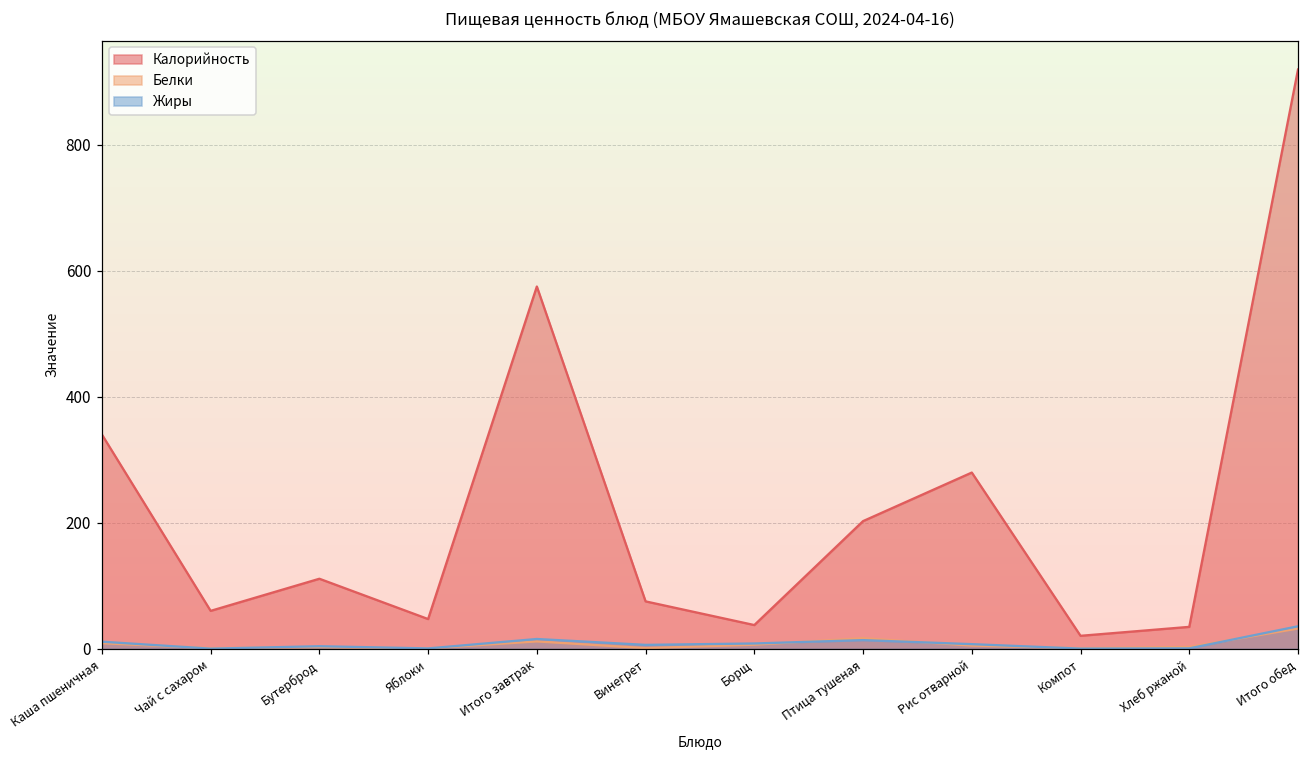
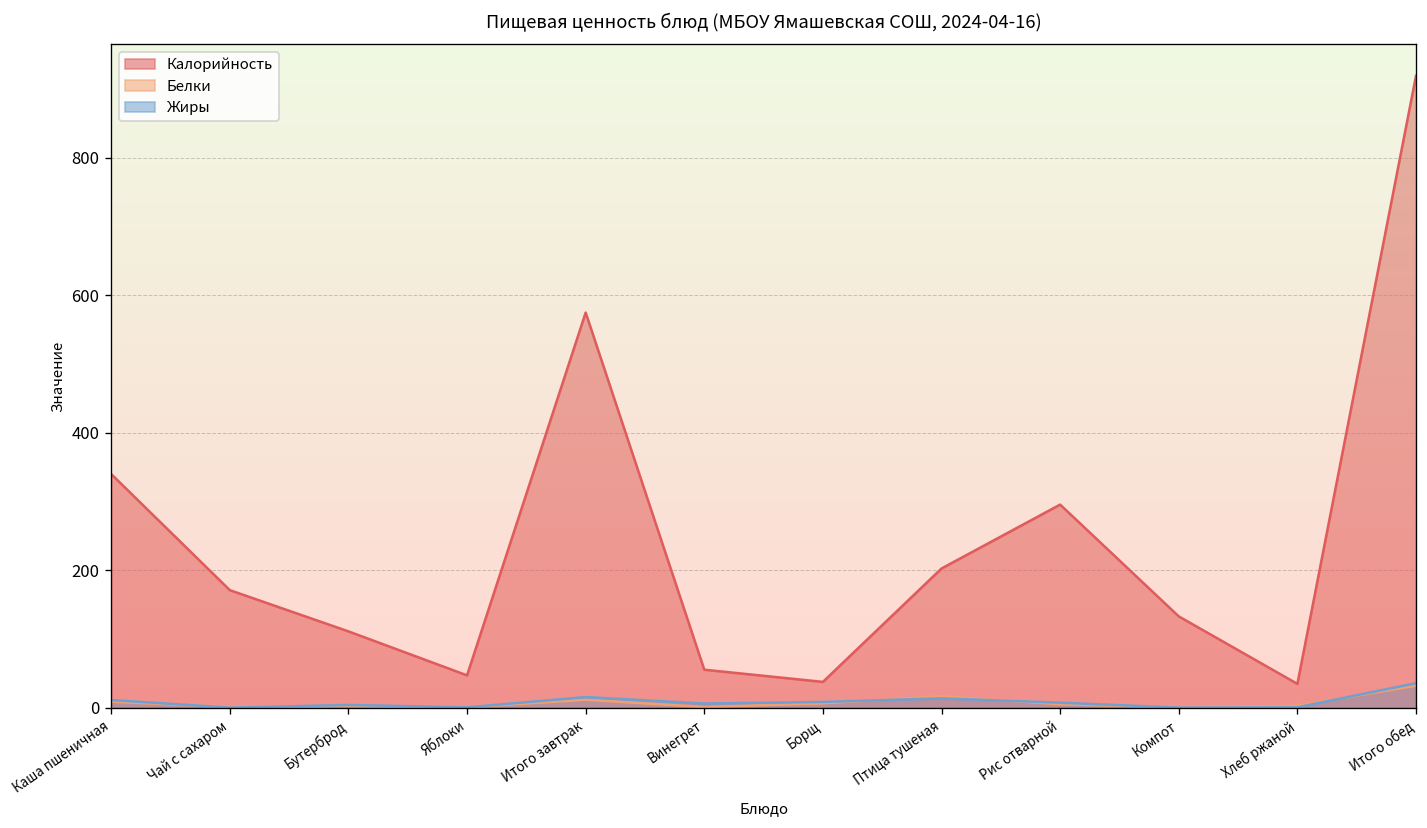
  {
    "Калорийность": {
      "Каша пшеничная": 340,
-     "Чай с сахаром": 60,
+     "Чай с сахаром": 170,
      "Бутерброд": 110,
      "Яблоки": 50,
      "Итого завтрак": 580,
-     "Винегрет": 80,
+     "Винегрет": 60,
      "Борщ": 40,
      "Птица тушеная": 200,
-     "Рис отварной": 280,
-     "Компот": 20,
+     "Рис отварной": 300,
+     "Компот": 130,
      "Хлеб ржаной": 30,
      "Итого обед": 920
    },
    "Белки": {
      "Винегрет": 0
    },
    "Жиры": {
      "Винегрет": 10
    }
  }
